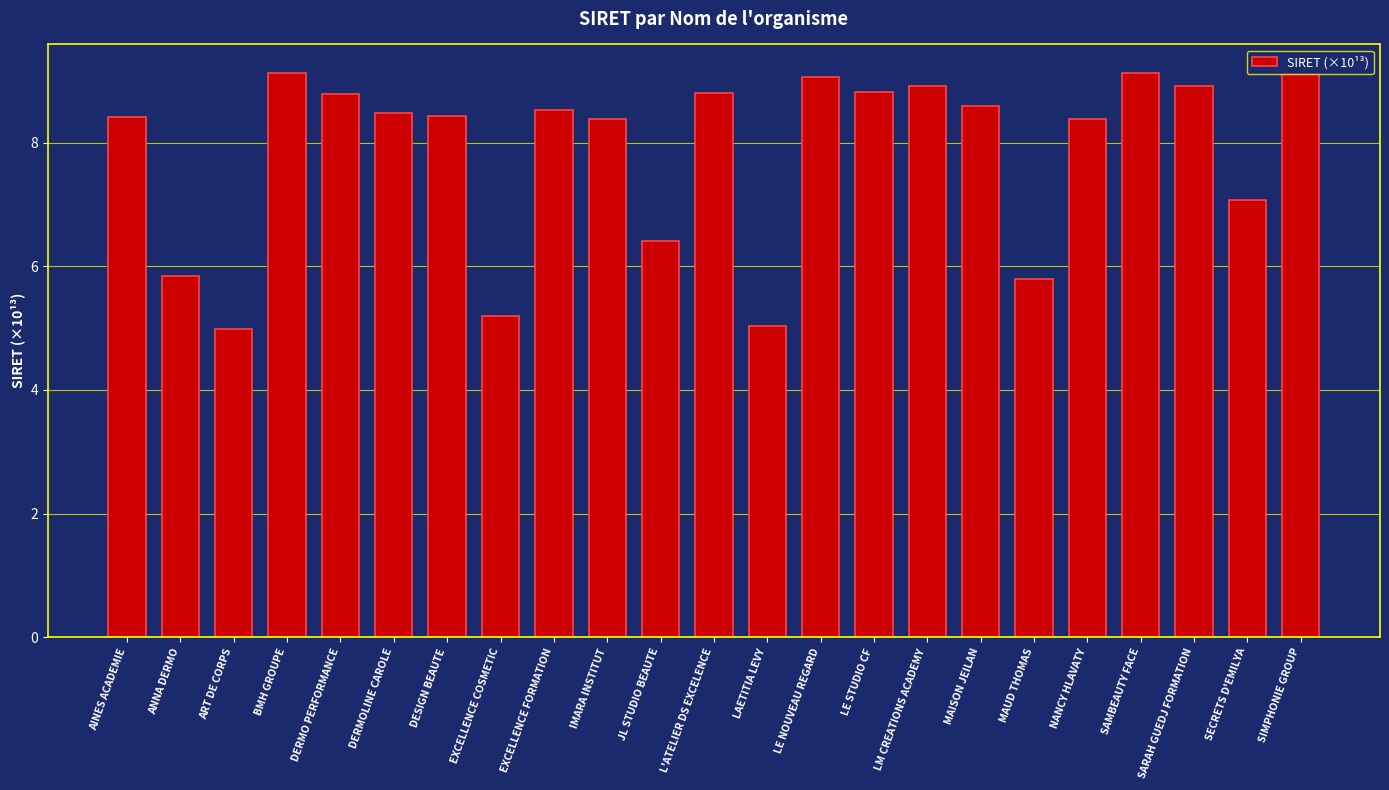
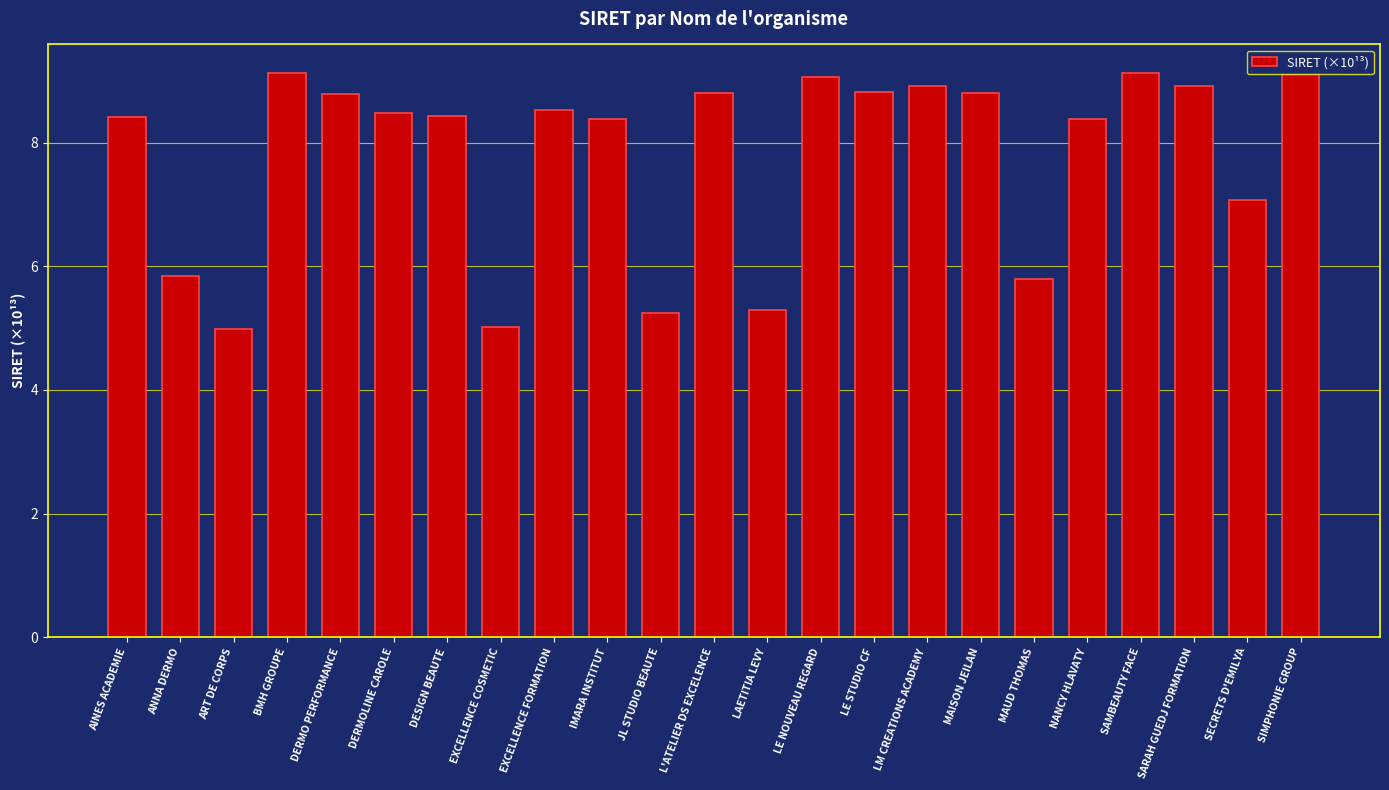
  {
    "AINES ACADEMIE": 8.4,
    "ANNA DERMO": 5.8,
    "ART DE CORPS": 5.0,
    "BMH GROUPE": 9.1,
    "DERMO PERFORMANCE": 8.8,
    "DERMOLINE CAROLE": 8.5,
    "DESIGN BEAUTE": 8.4,
-   "EXCELLENCE COSMETIC": 5.2,
+   "EXCELLENCE COSMETIC": 5.0,
    "EXCELLENCE FORMATION": 8.5,
    "IMARA INSTITUT": 8.4,
-   "JL STUDIO BEAUTE": 6.4,
+   "JL STUDIO BEAUTE": 5.2,
    "L'ATELIER DS EXCELENCE": 8.8,
-   "LAETITIA LEVY": 5.0,
+   "LAETITIA LEVY": 5.3,
    "LE NOUVEAU REGARD": 9.1,
    "LE STUDIO CF": 8.8,
    "LM CREATIONS ACADEMY": 8.9,
-   "MAISON JEILAN": 8.6,
+   "MAISON JEILAN": 8.8,
    "MAUD THOMAS": 5.8,
    "NANCY HLAVATY": 8.4,
    "SAMBEAUTY FACE": 9.1,
    "SARAH GUEDJ FORMATION": 8.9,
    "SECRETS D'EMILYA": 7.1,
    "SIMPHONIE GROUP": 9.1
  }
